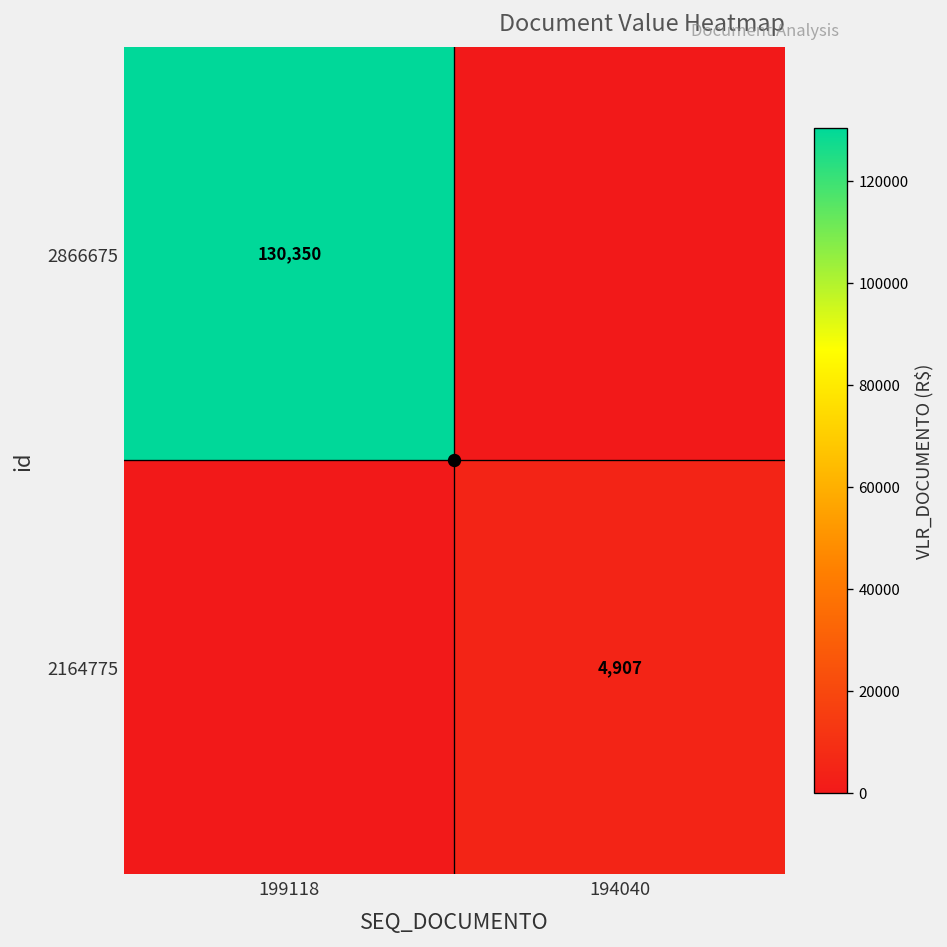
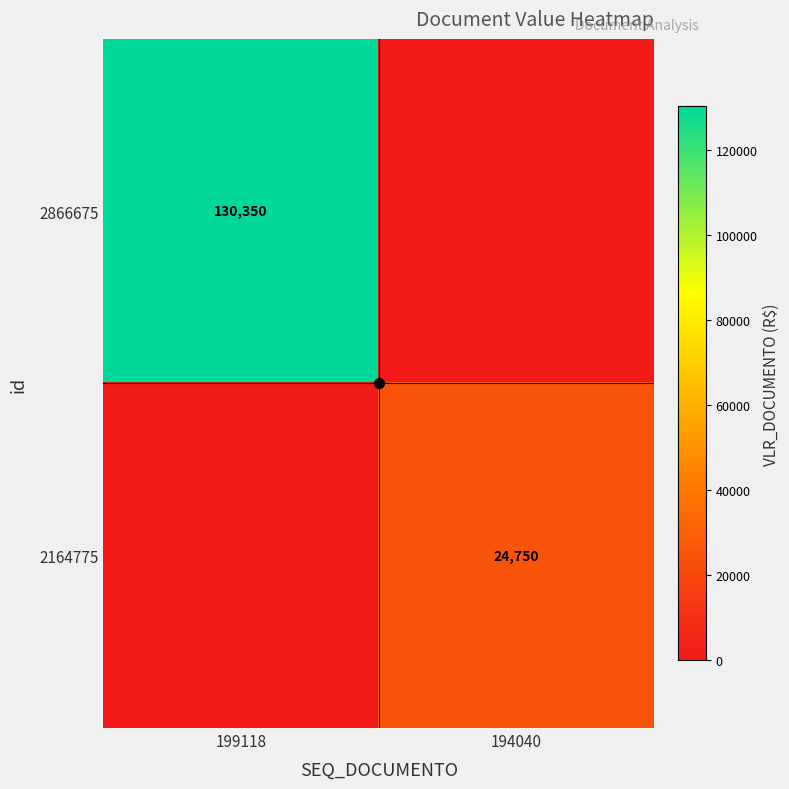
  {
    "2866675": {
      "199118": "130,350"
    },
    "2164775": {
-     "194040": "4,907"
+     "194040": "24,750"
    }
  }
